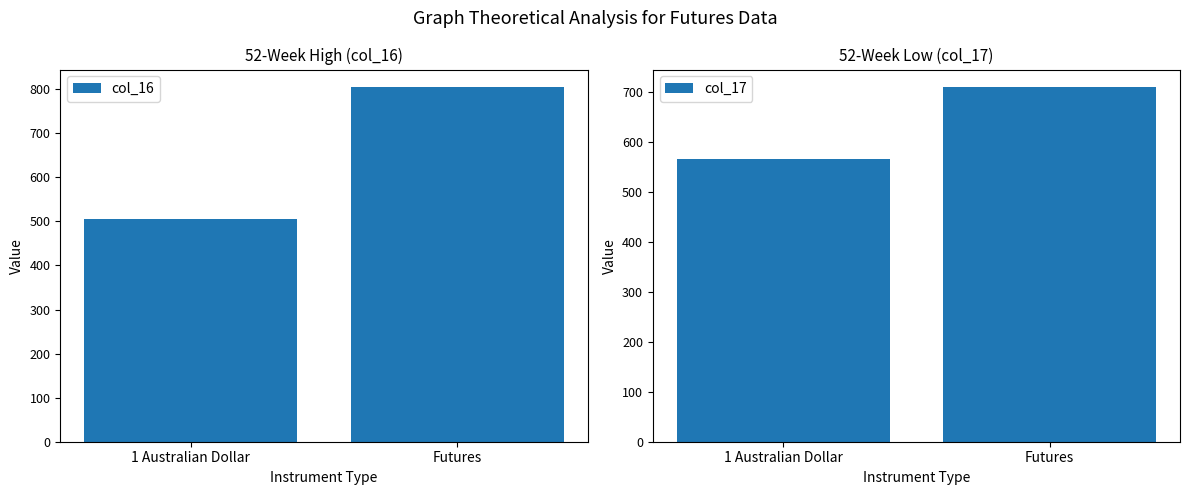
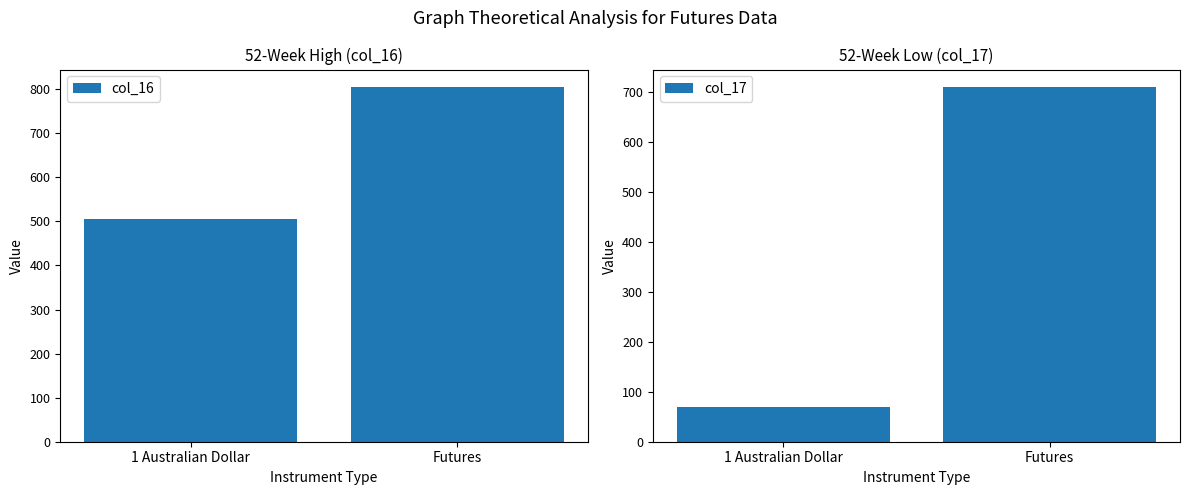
  {
    "52-Week High (col_16)": {
      "1 Australian Dollar": 500,
      "Futures": 800
    },
    "52-Week Low (col_17)": {
-     "1 Australian Dollar": 560,
+     "1 Australian Dollar": 70,
      "Futures": 710
    }
  }
